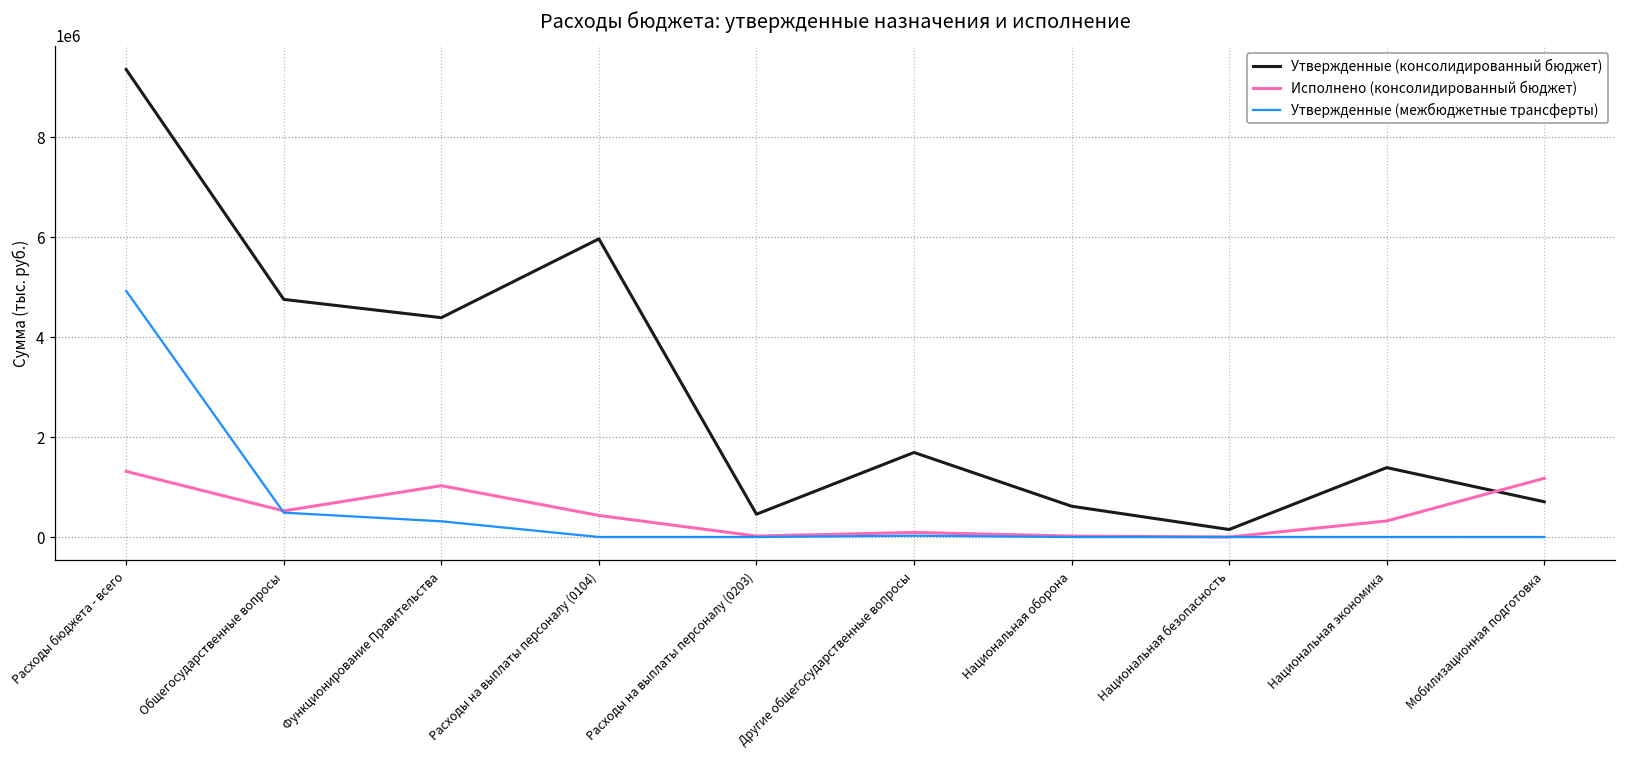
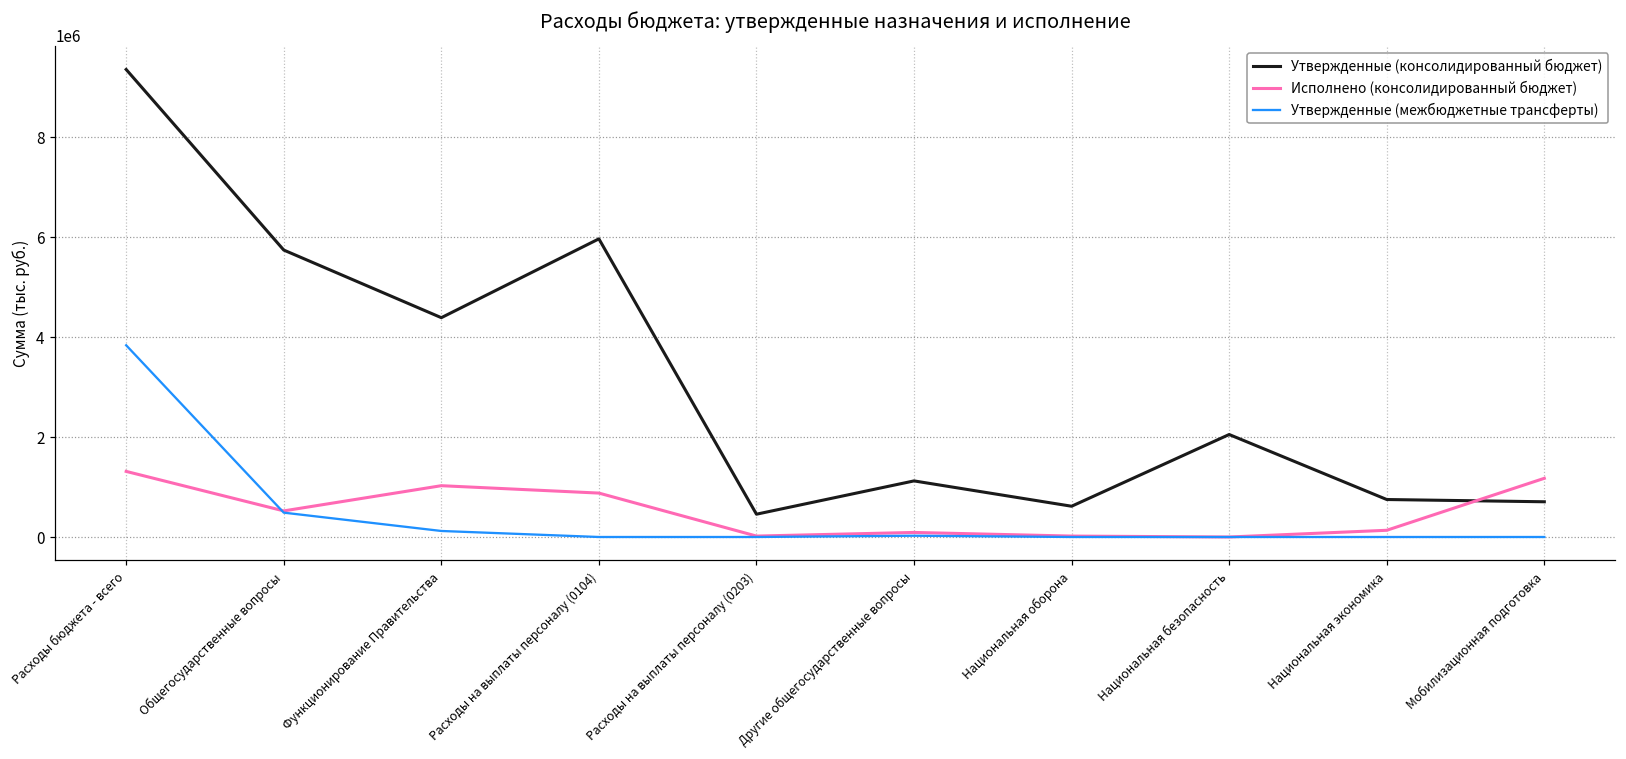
  {
    "Утвержденные (консолидированный бюджет)": {
      "Расходы бюджета - всего": 9400000,
-     "Общегосударственные вопросы": 4800000,
+     "Общегосударственные вопросы": 5700000,
      "Функционирование Правительства": 4400000,
      "Расходы на выплаты персоналу (0104)": 6000000,
      "Расходы на выплаты персоналу (0203)": 500000,
-     "Другие общегосударственные вопросы": 1700000,
+     "Другие общегосударственные вопросы": 1100000,
      "Национальная оборона": 600000,
-     "Национальная безопасность": 200000,
-     "Национальная экономика": 1400000,
+     "Национальная безопасность": 2100000,
+     "Национальная экономика": 800000,
      "Мобилизационная подготовка": 700000
    },
    "Исполнено (консолидированный бюджет)": {
      "Расходы бюджета - всего": 1300000,
      "Функционирование Правительства": 1000000,
-     "Расходы на выплаты персоналу (0104)": 400000,
+     "Расходы на выплаты персоналу (0104)": 900000,
      "Другие общегосударственные вопросы": 100000,
-     "Национальная экономика": 300000,
+     "Национальная экономика": 100000,
      "Мобилизационная подготовка": 1200000
    },
    "Утвержденные (межбюджетные трансферты)": {
-     "Расходы бюджета - всего": 4900000,
-     "Функционирование Правительства": 300000,
+     "Расходы бюджета - всего": 3800000,
+     "Функционирование Правительства": 100000,
      "Расходы на выплаты персоналу (0104)": 0,
      "Другие общегосударственные вопросы": 0,
      "Национальная экономика": 0,
      "Мобилизационная подготовка": 0
    }
  }
